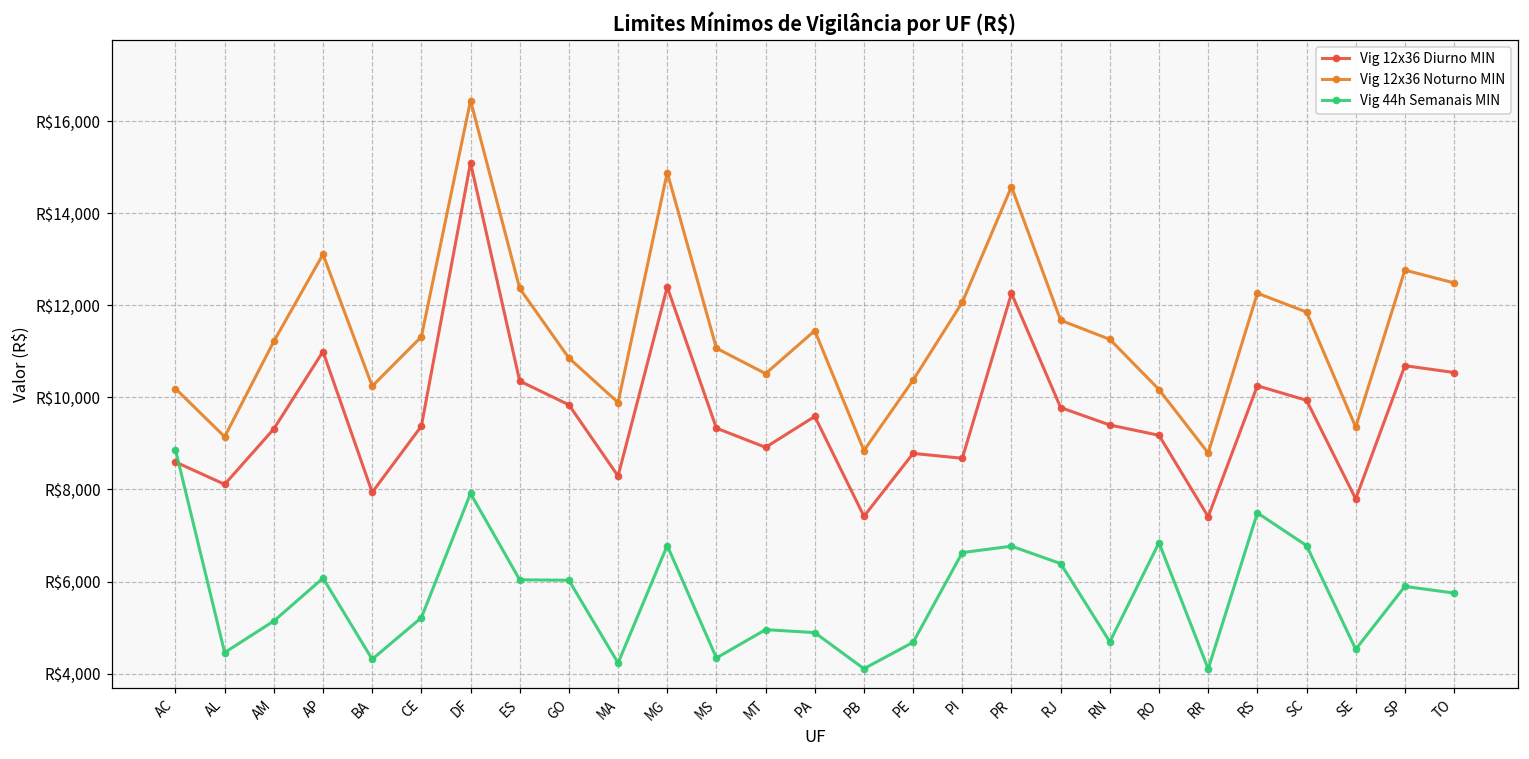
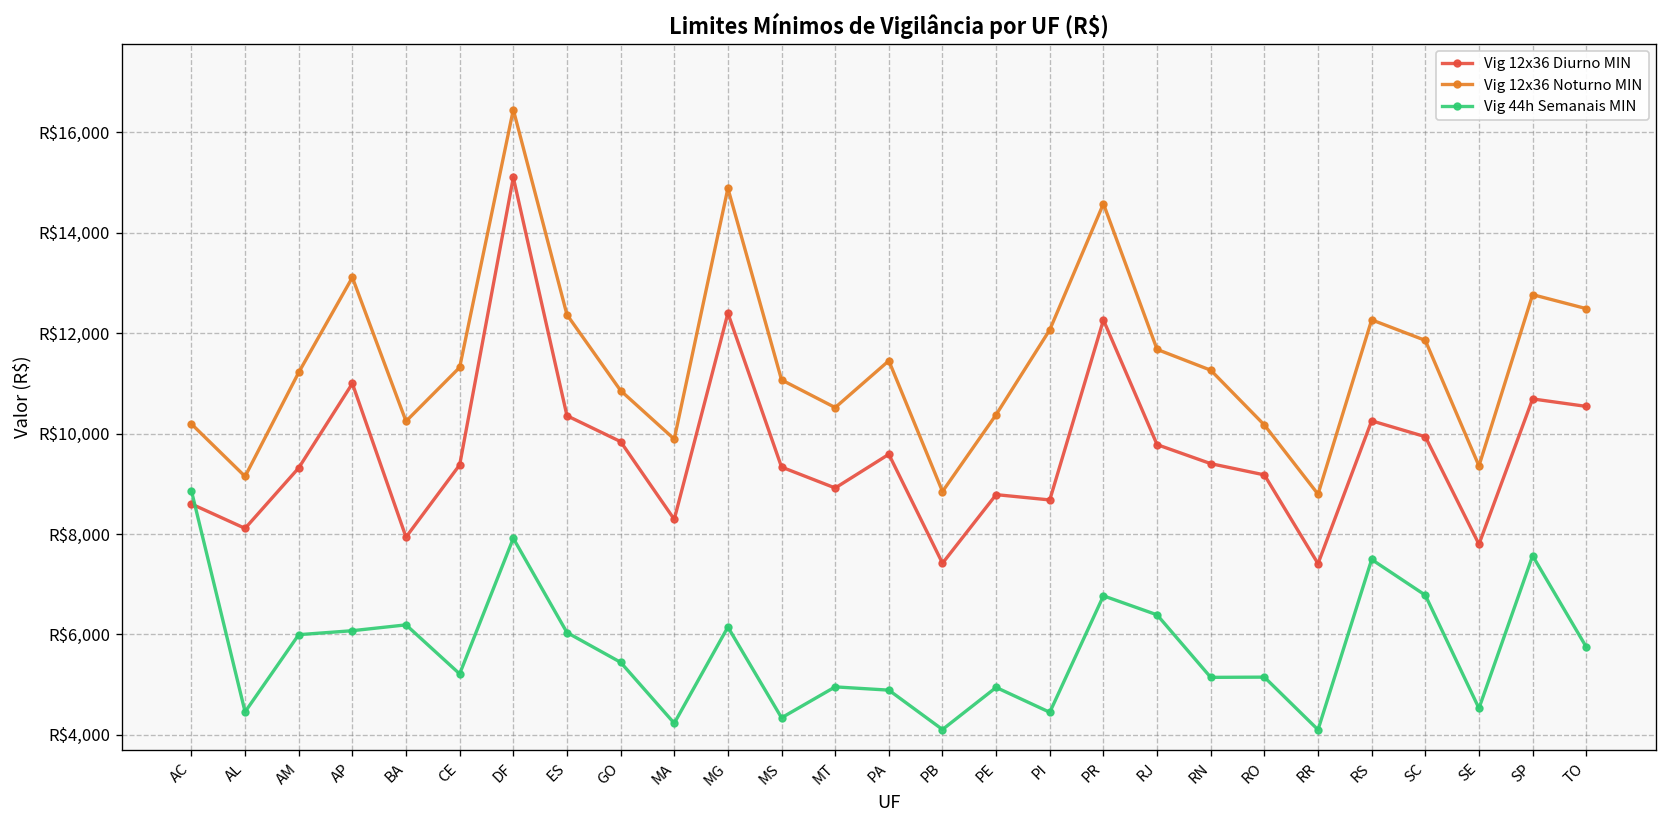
  {
    "Vig 44h Semanais MIN": {
      "AC": "R$8,900",
      "AL": "R$4,500",
-     "AM": "R$5,100",
+     "AM": "R$6,000",
      "AP": "R$6,100",
-     "BA": "R$4,300",
+     "BA": "R$6,200",
      "CE": "R$5,200",
      "DF": "R$7,900",
      "ES": "R$6,000",
-     "GO": "R$6,000",
+     "GO": "R$5,400",
      "MA": "R$4,200",
-     "MG": "R$6,800",
+     "MG": "R$6,100",
      "MS": "R$4,300",
      "MT": "R$5,000",
      "PA": "R$4,900",
      "PB": "R$4,100",
-     "PE": "R$4,700",
-     "PI": "R$6,600",
+     "PE": "R$4,900",
+     "PI": "R$4,400",
      "PR": "R$6,800",
      "RJ": "R$6,400",
-     "RN": "R$4,700",
-     "RO": "R$6,800",
+     "RN": "R$5,100",
+     "RO": "R$5,100",
      "RR": "R$4,100",
      "RS": "R$7,500",
      "SC": "R$6,800",
      "SE": "R$4,500",
-     "SP": "R$5,900",
+     "SP": "R$7,600",
      "TO": "R$5,700"
    }
  }
